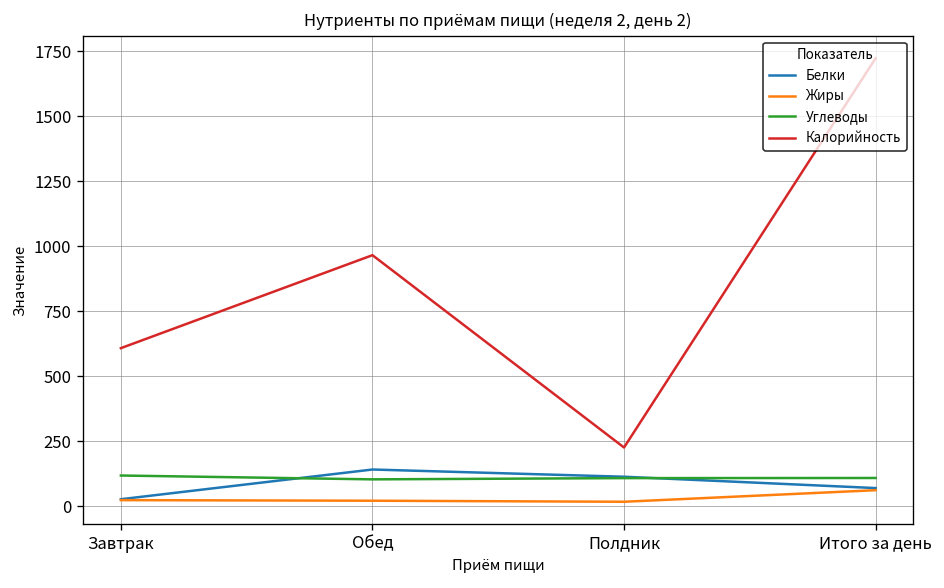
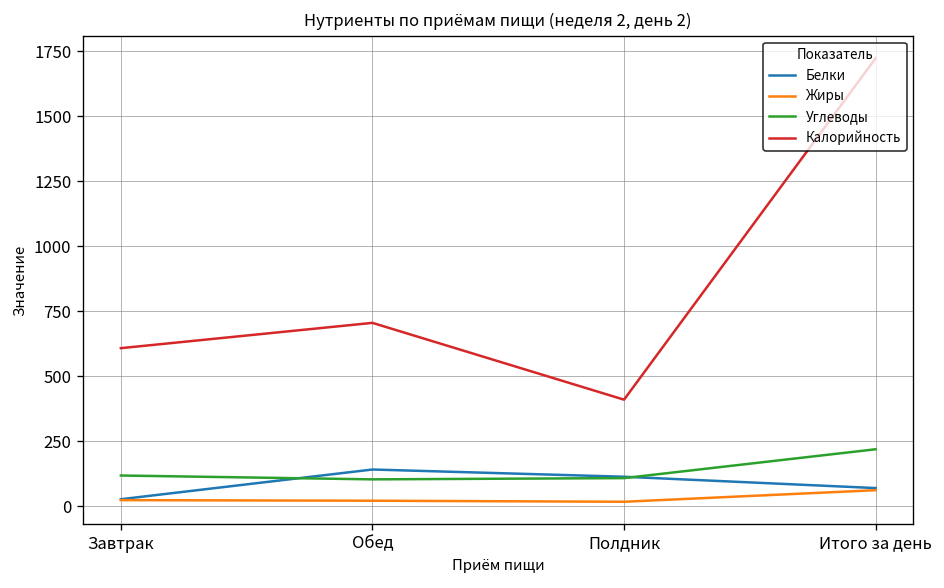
  {
    "Белки": {
      "Обед": 140
    },
    "Жиры": {
      "Обед": 20,
      "Полдник": 20
    },
    "Углеводы": {
      "Завтрак": 120,
      "Обед": 100,
-     "Итого за день": 110
+     "Итого за день": 220
    },
    "Калорийность": {
      "Завтрак": 610,
-     "Обед": 970,
-     "Полдник": 230
+     "Обед": 710,
+     "Полдник": 410
    }
  }
